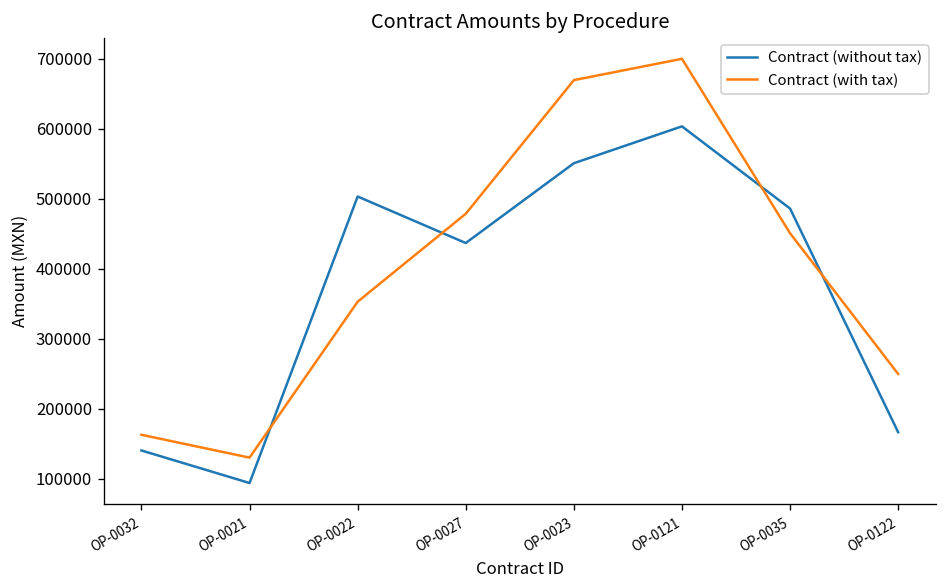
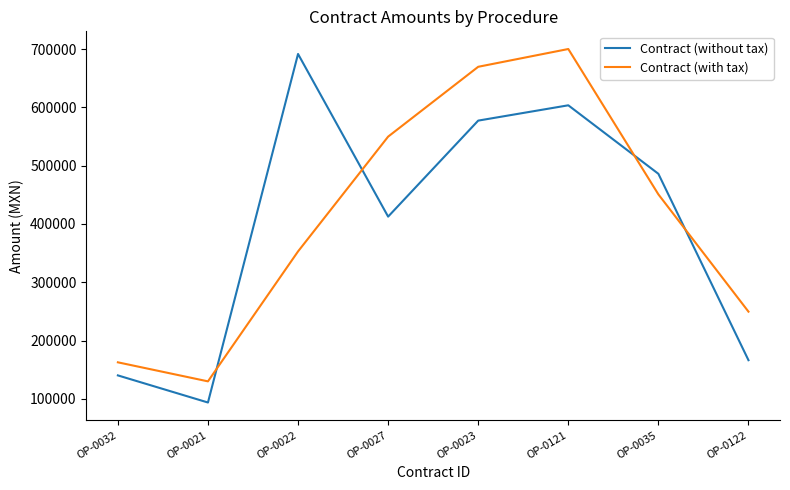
  {
    "Contract (without tax)": {
      "OP-0032": 140000,
      "OP-0021": 90000,
-     "OP-0022": 500000,
-     "OP-0027": 440000,
-     "OP-0023": 550000,
+     "OP-0022": 690000,
+     "OP-0027": 410000,
+     "OP-0023": 580000,
      "OP-0121": 600000,
      "OP-0035": 490000,
      "OP-0122": 170000
    },
    "Contract (with tax)": {
      "OP-0032": 160000,
      "OP-0021": 130000,
      "OP-0022": 350000,
-     "OP-0027": 480000,
+     "OP-0027": 550000,
      "OP-0023": 670000,
      "OP-0121": 700000,
      "OP-0035": 450000,
      "OP-0122": 250000
    }
  }
